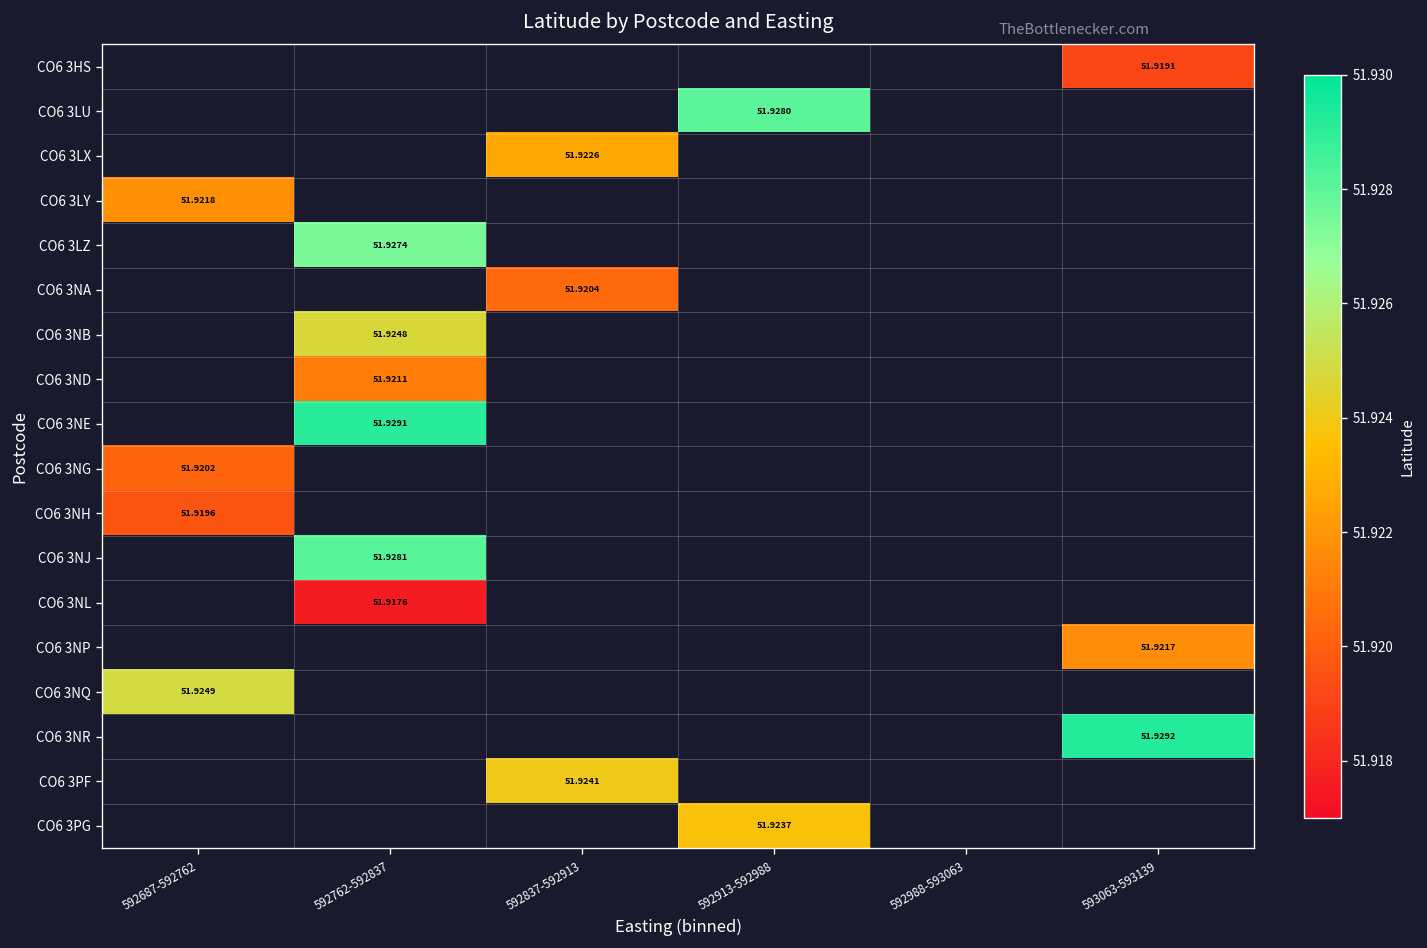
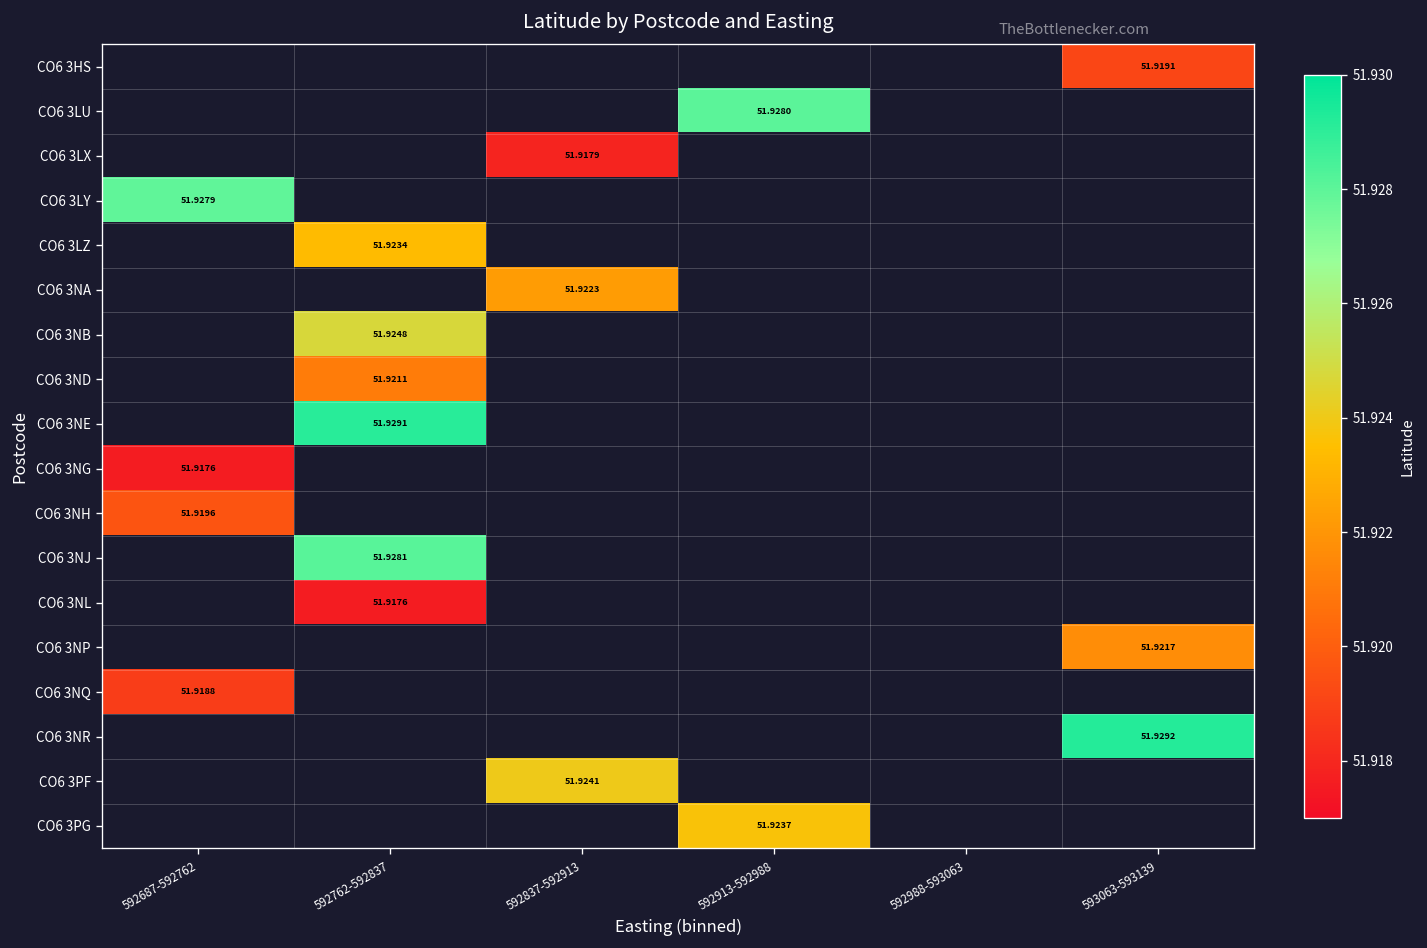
  {
    "CO6 3HS": {
      "593063-593139": 51.9191
    },
    "CO6 3LU": {
      "592913-592988": 51.9280
    },
    "CO6 3LX": {
-     "592837-592913": 51.9226
+     "592837-592913": 51.9179
    },
    "CO6 3LY": {
-     "592687-592762": 51.9218
+     "592687-592762": 51.9279
    },
    "CO6 3LZ": {
-     "592762-592837": 51.9274
+     "592762-592837": 51.9234
    },
    "CO6 3NA": {
-     "592837-592913": 51.9204
+     "592837-592913": 51.9223
    },
    "CO6 3NB": {
      "592762-592837": 51.9248
    },
    "CO6 3ND": {
      "592762-592837": 51.9211
    },
    "CO6 3NE": {
      "592762-592837": 51.9291
    },
    "CO6 3NG": {
-     "592687-592762": 51.9202
+     "592687-592762": 51.9176
    },
    "CO6 3NH": {
      "592687-592762": 51.9196
    },
    "CO6 3NJ": {
      "592762-592837": 51.9281
    },
    "CO6 3NL": {
      "592762-592837": 51.9176
    },
    "CO6 3NP": {
      "593063-593139": 51.9217
    },
    "CO6 3NQ": {
-     "592687-592762": 51.9249
+     "592687-592762": 51.9188
    },
    "CO6 3NR": {
      "593063-593139": 51.9292
    },
    "CO6 3PF": {
      "592837-592913": 51.9241
    },
    "CO6 3PG": {
      "592913-592988": 51.9237
    }
  }
